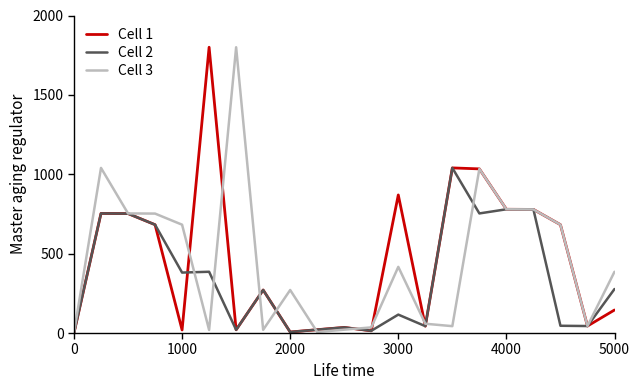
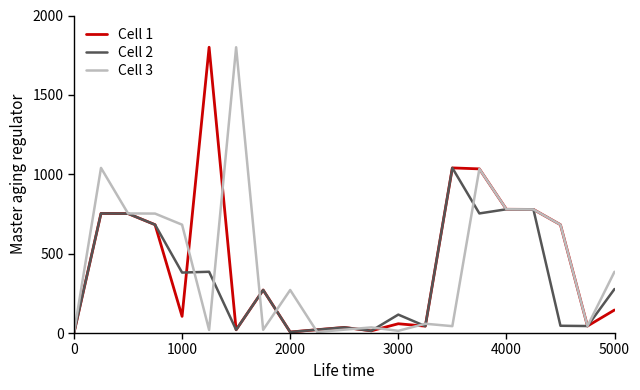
  {
    "Cell 1": {
-     "1000": 20,
-     "3000": 870,
+     "1000": 100,
+     "3000": 60,
      "5000": 150
    },
    "Cell 2": {
      "1000": 380,
      "3000": 120,
      "5000": 280
    },
    "Cell 3": {
      "1000": 680,
      "2000": 270,
-     "3000": 420,
+     "3000": 10,
      "5000": 390
    }
  }
